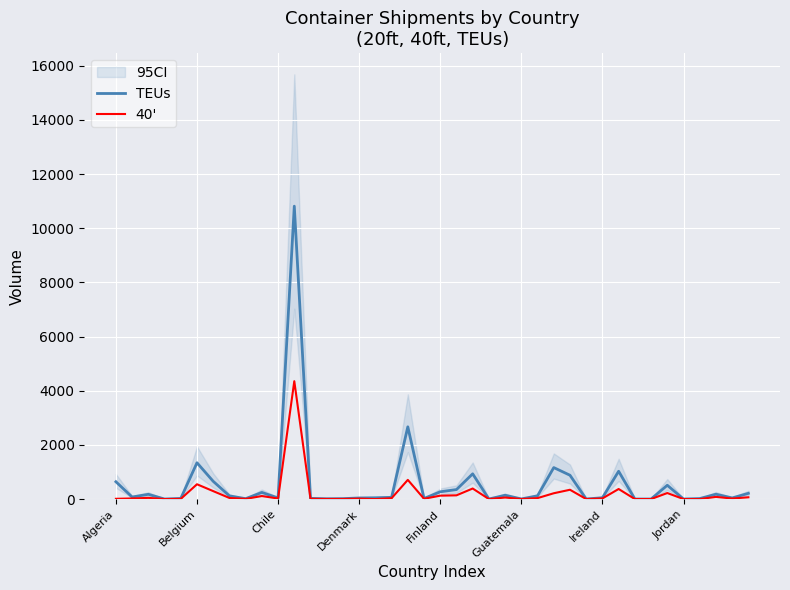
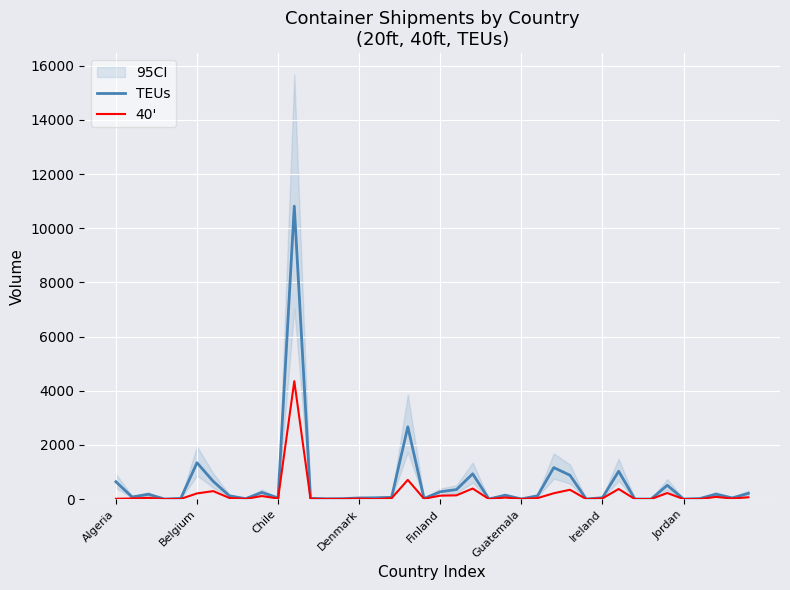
  {
    "40'": {
      "Algeria": 0,
-     "Belgium": 500,
+     "Belgium": 200,
      "Finland": 100
    }
  }
